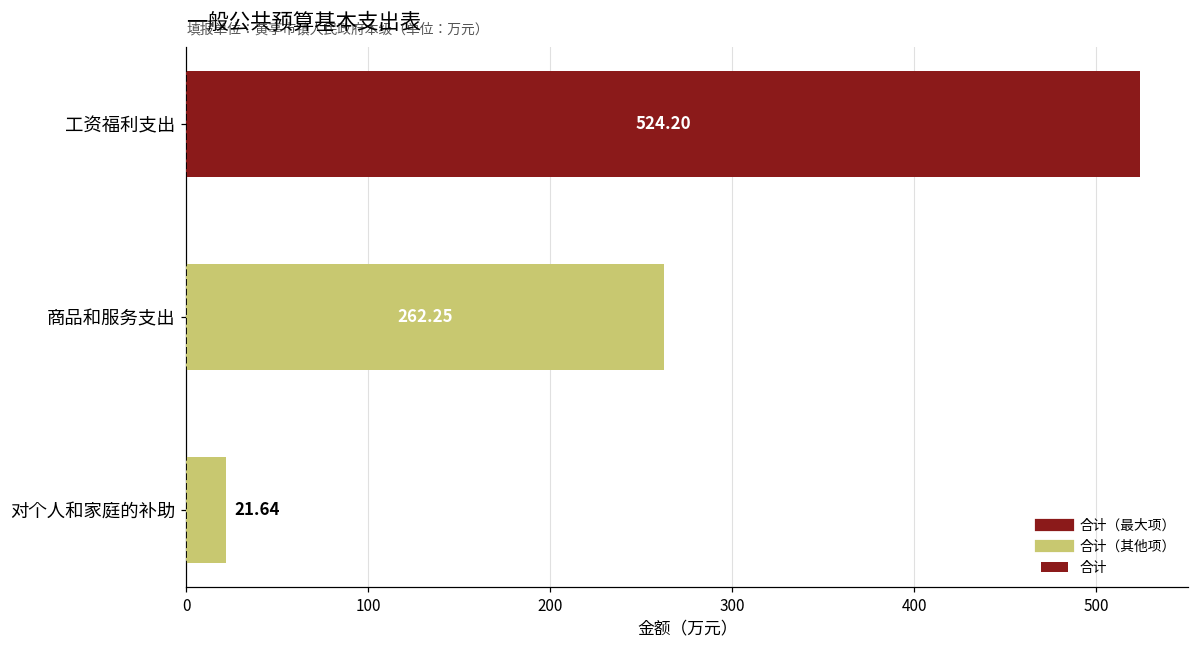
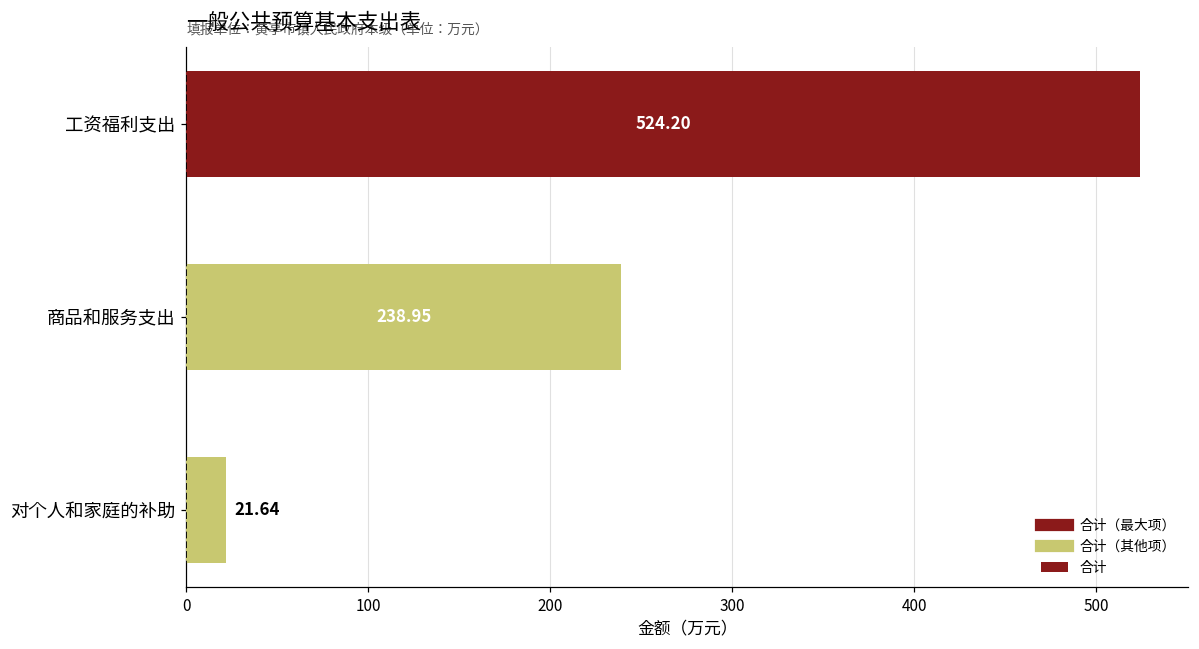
  {
    "工资福利支出": 524.20,
-   "商品和服务支出": 262.25,
+   "商品和服务支出": 238.95,
    "对个人和家庭的补助": 21.64
  }
